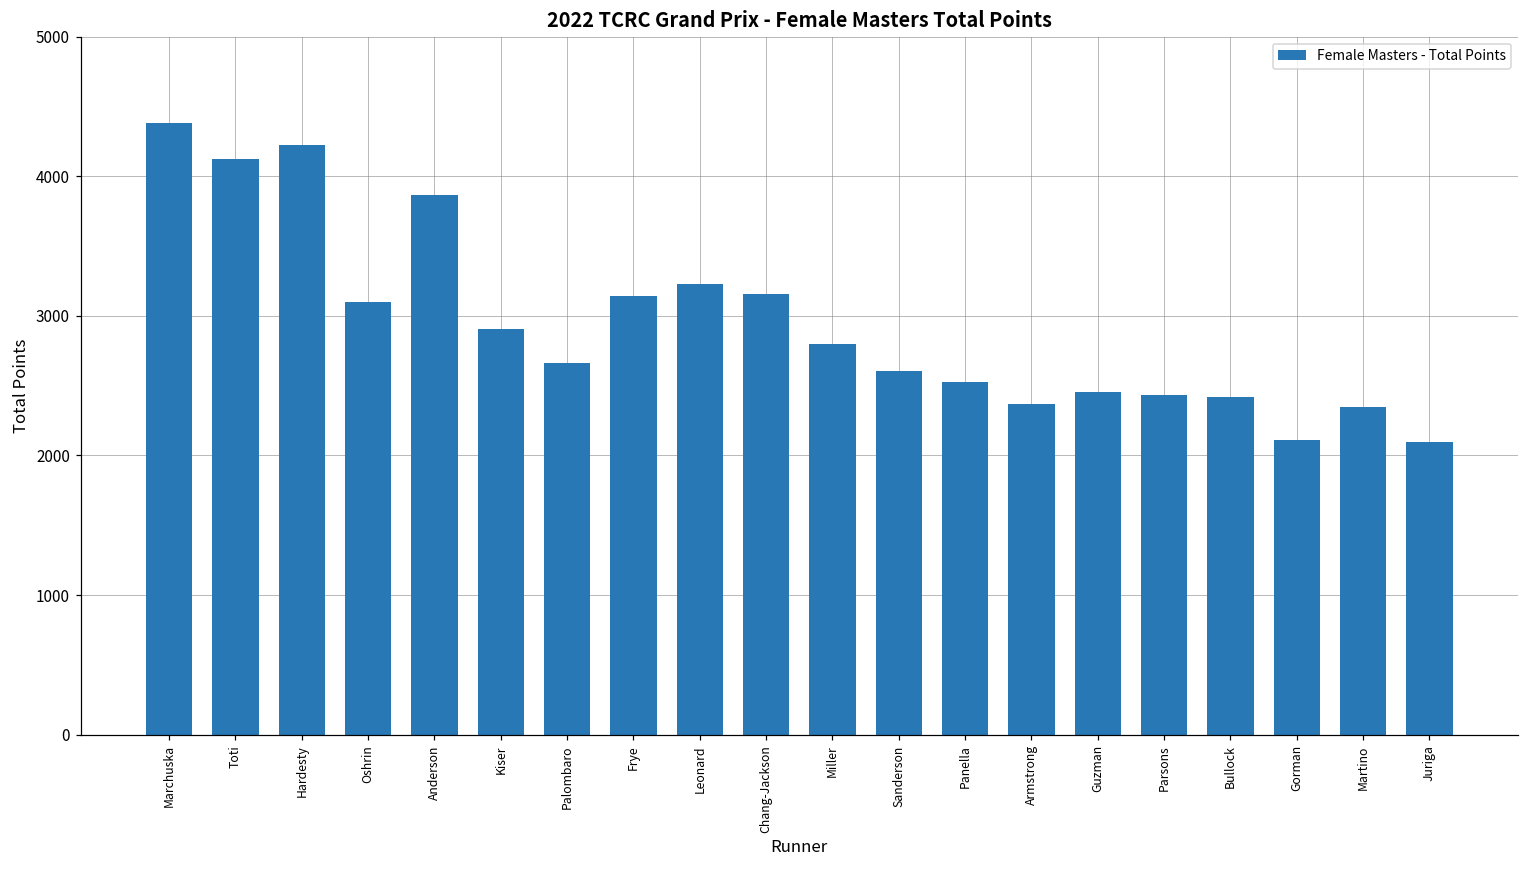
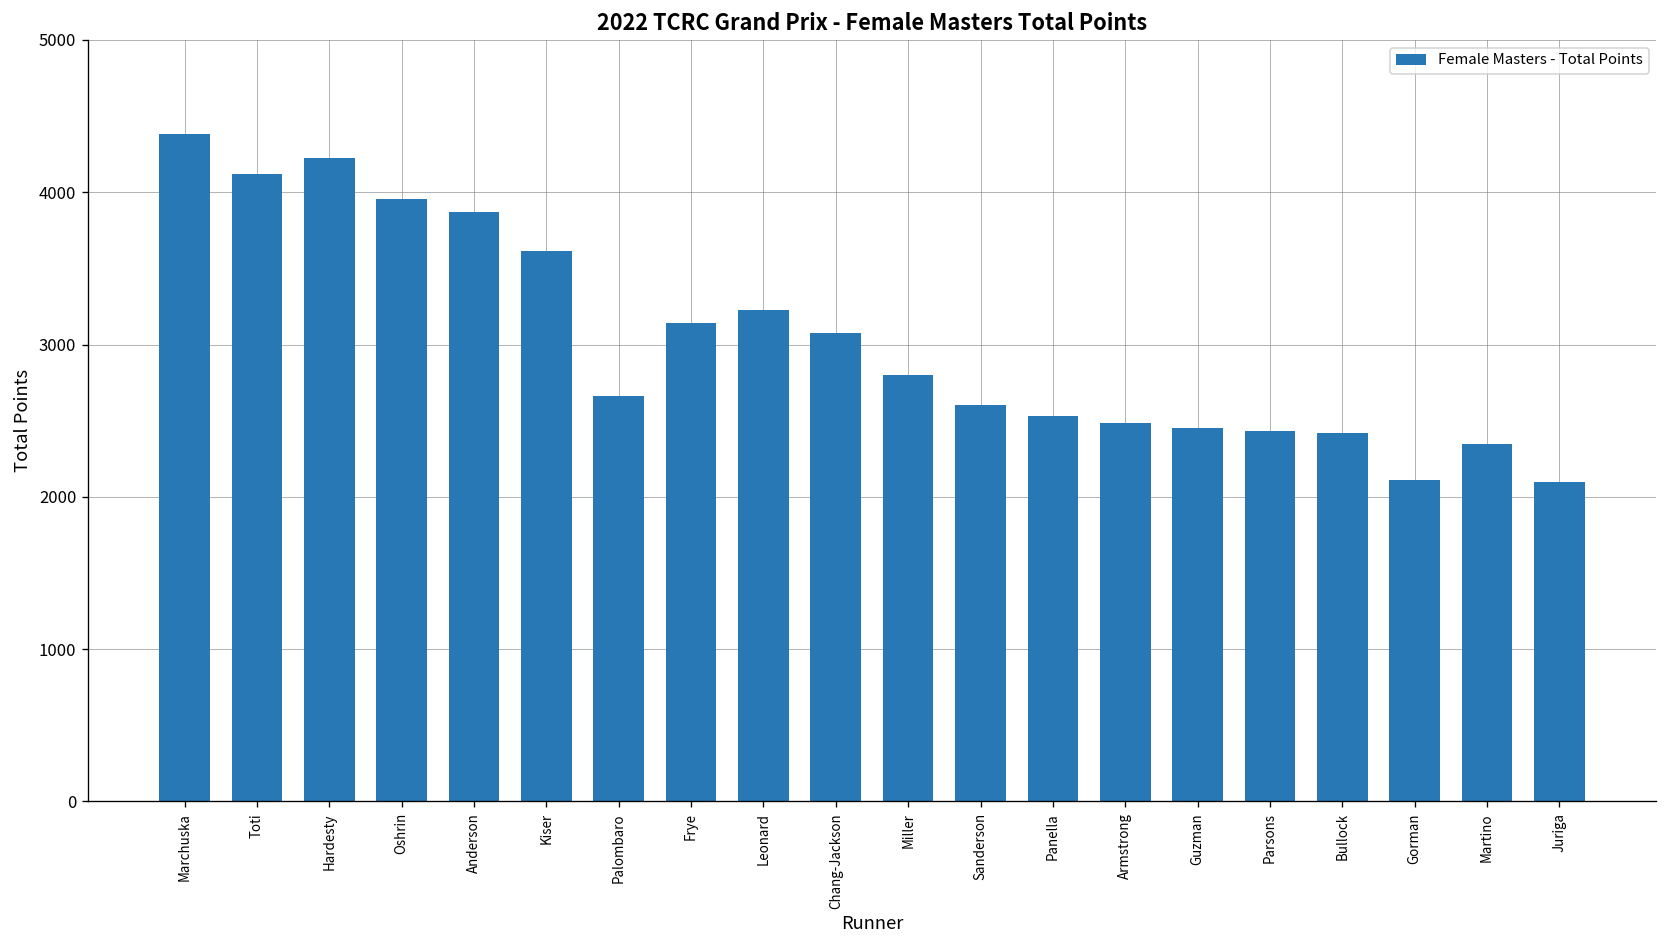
  {
    "Marchuska": 4380,
    "Toti": 4120,
    "Hardesty": 4230,
-   "Oshrin": 3100,
+   "Oshrin": 3960,
    "Anderson": 3870,
-   "Kiser": 2900,
+   "Kiser": 3620,
    "Palombaro": 2660,
    "Frye": 3140,
    "Leonard": 3230,
-   "Chang-Jackson": 3160,
+   "Chang-Jackson": 3080,
    "Miller": 2800,
    "Sanderson": 2600,
    "Panella": 2530,
-   "Armstrong": 2370,
+   "Armstrong": 2480,
    "Guzman": 2460,
    "Parsons": 2430,
    "Bullock": 2420,
    "Gorman": 2110,
    "Martino": 2350,
    "Juriga": 2100
  }
